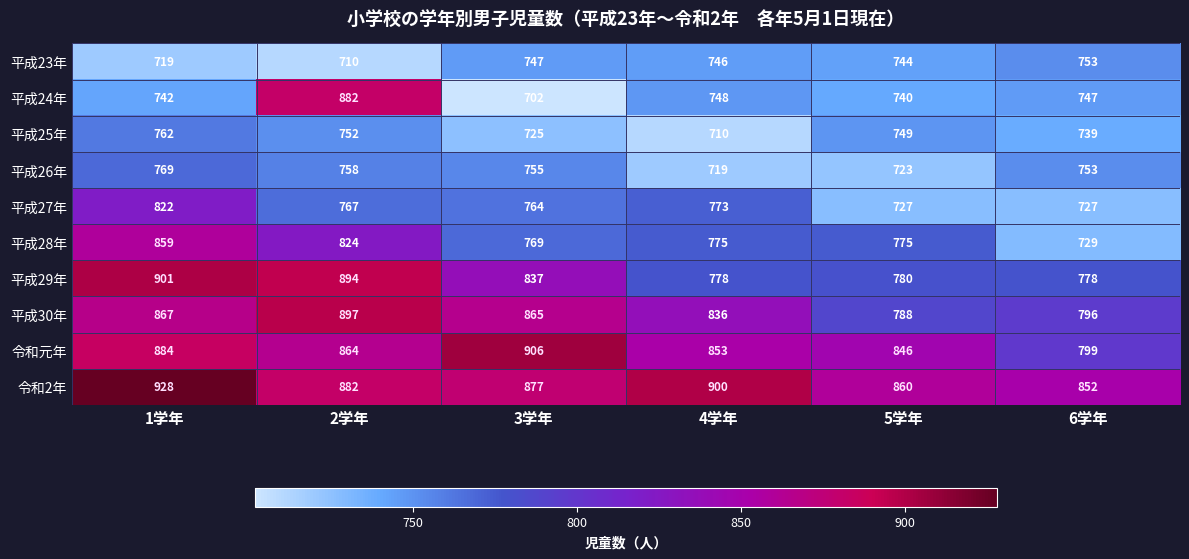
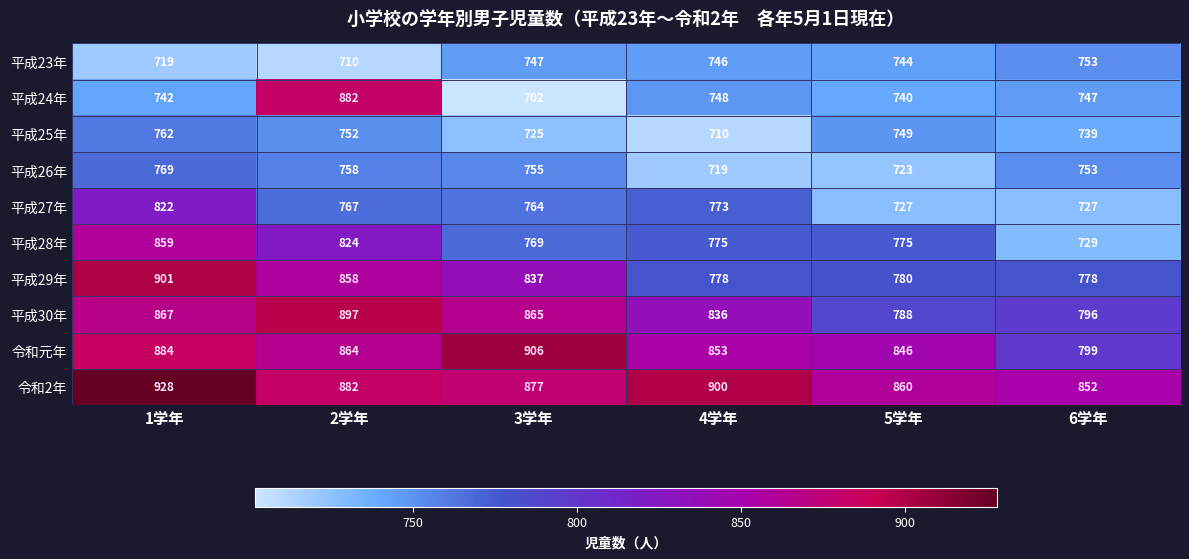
  {
    "平成23年": {
      "1学年": 719,
      "2学年": 710,
      "3学年": 747,
      "4学年": 746,
      "5学年": 744,
      "6学年": 753
    },
    "平成24年": {
      "1学年": 742,
      "2学年": 882,
      "3学年": 702,
      "4学年": 748,
      "5学年": 740,
      "6学年": 747
    },
    "平成25年": {
      "1学年": 762,
      "2学年": 752,
      "3学年": 725,
      "4学年": 710,
      "5学年": 749,
      "6学年": 739
    },
    "平成26年": {
      "1学年": 769,
      "2学年": 758,
      "3学年": 755,
      "4学年": 719,
      "5学年": 723,
      "6学年": 753
    },
    "平成27年": {
      "1学年": 822,
      "2学年": 767,
      "3学年": 764,
      "4学年": 773,
      "5学年": 727,
      "6学年": 727
    },
    "平成28年": {
      "1学年": 859,
      "2学年": 824,
      "3学年": 769,
      "4学年": 775,
      "5学年": 775,
      "6学年": 729
    },
    "平成29年": {
      "1学年": 901,
-     "2学年": 894,
+     "2学年": 858,
      "3学年": 837,
      "4学年": 778,
      "5学年": 780,
      "6学年": 778
    },
    "平成30年": {
      "1学年": 867,
      "2学年": 897,
      "3学年": 865,
      "4学年": 836,
      "5学年": 788,
      "6学年": 796
    },
    "令和元年": {
      "1学年": 884,
      "2学年": 864,
      "3学年": 906,
      "4学年": 853,
      "5学年": 846,
      "6学年": 799
    },
    "令和2年": {
      "1学年": 928,
      "2学年": 882,
      "3学年": 877,
      "4学年": 900,
      "5学年": 860,
      "6学年": 852
    }
  }
